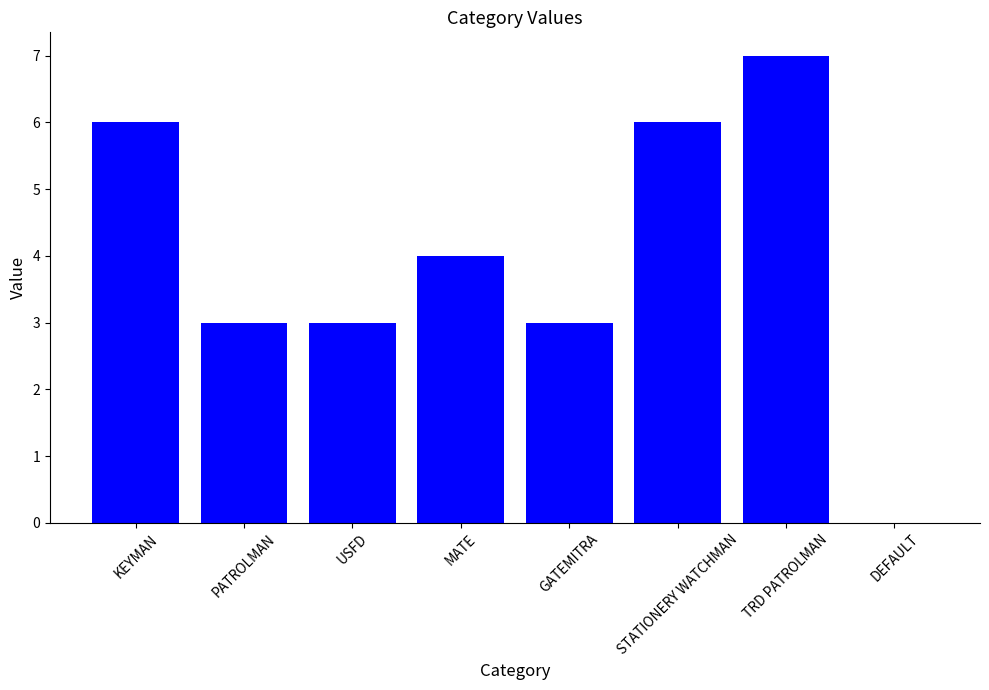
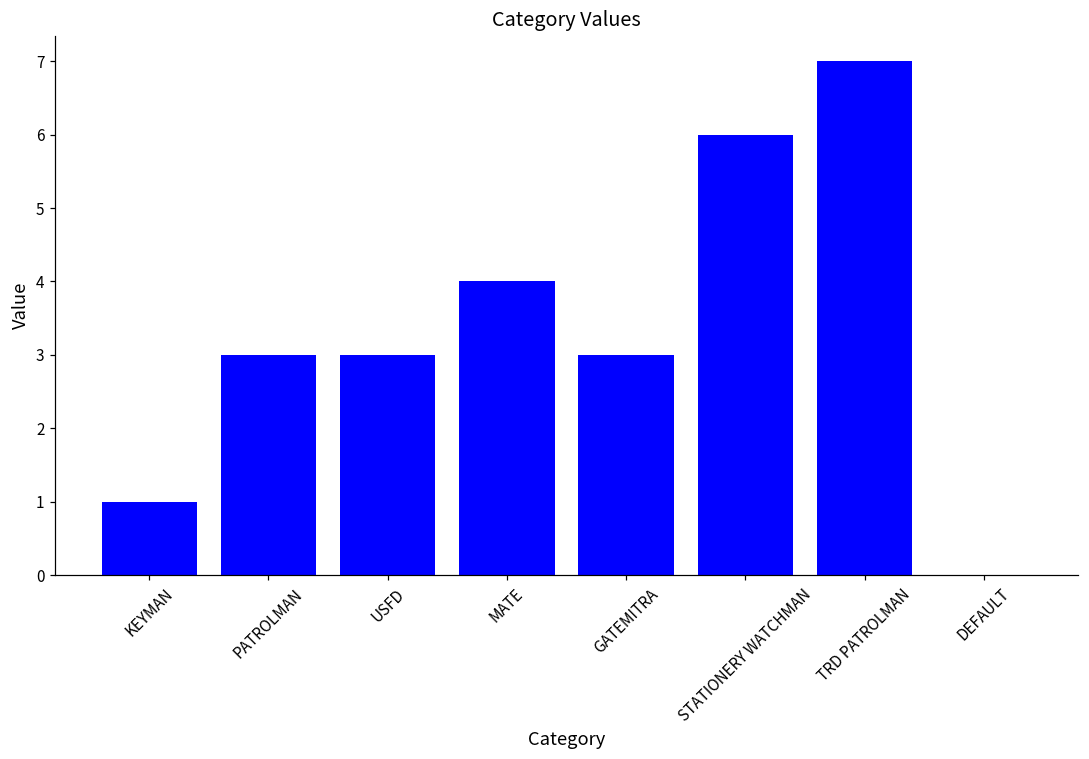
  {
-   "KEYMAN": 6,
+   "KEYMAN": 1,
    "PATROLMAN": 3,
    "USFD": 3,
    "MATE": 4,
    "GATEMITRA": 3,
    "STATIONERY WATCHMAN": 6,
    "TRD PATROLMAN": 7,
    "DEFAULT": 0
  }
